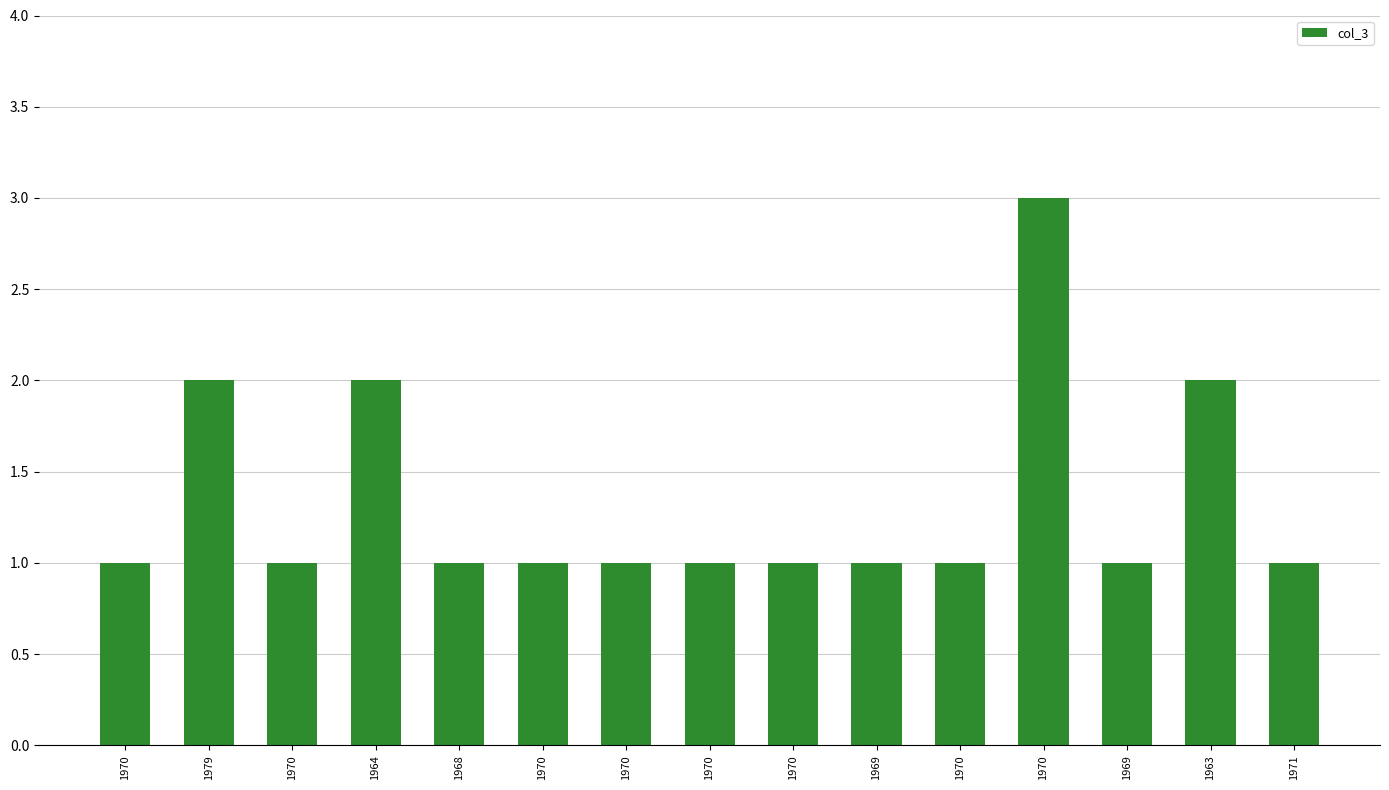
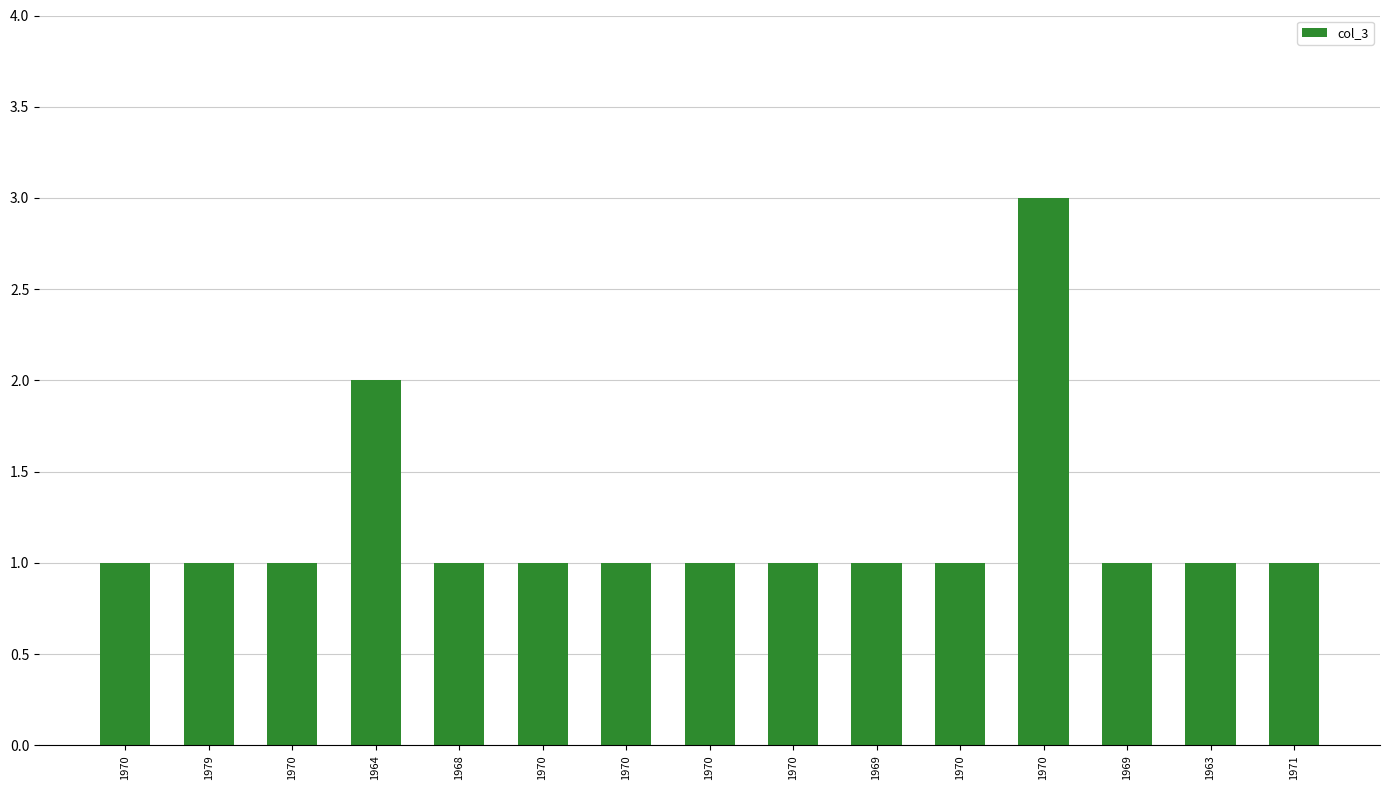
  {
-   "1979": 2,
+   "1979": 1,
    "1964": 2,
    "1968": 1,
-   "1963": 2,
+   "1963": 1,
    "1971": 1
  }
